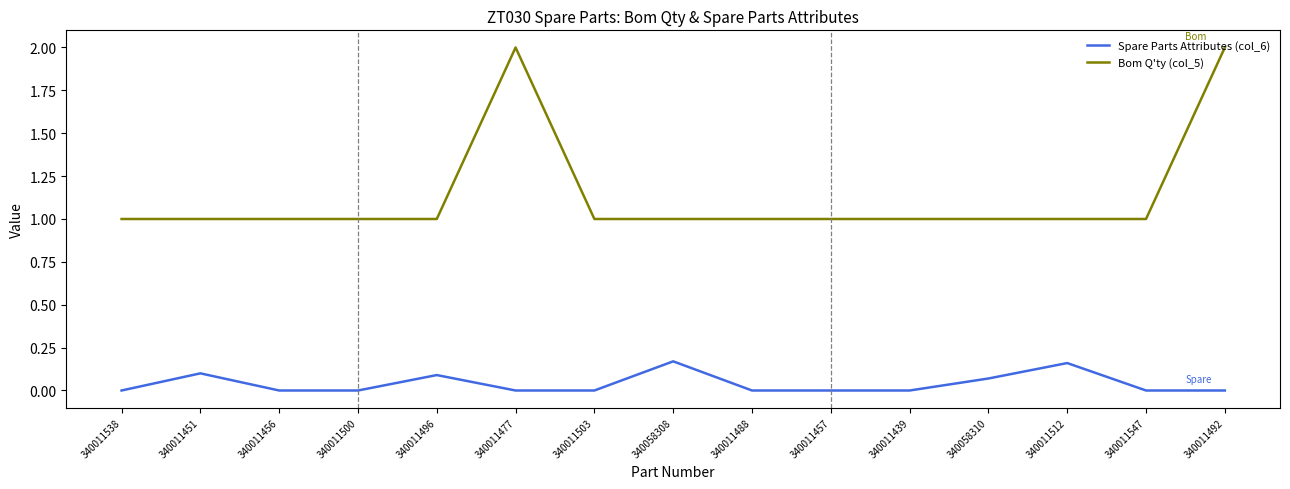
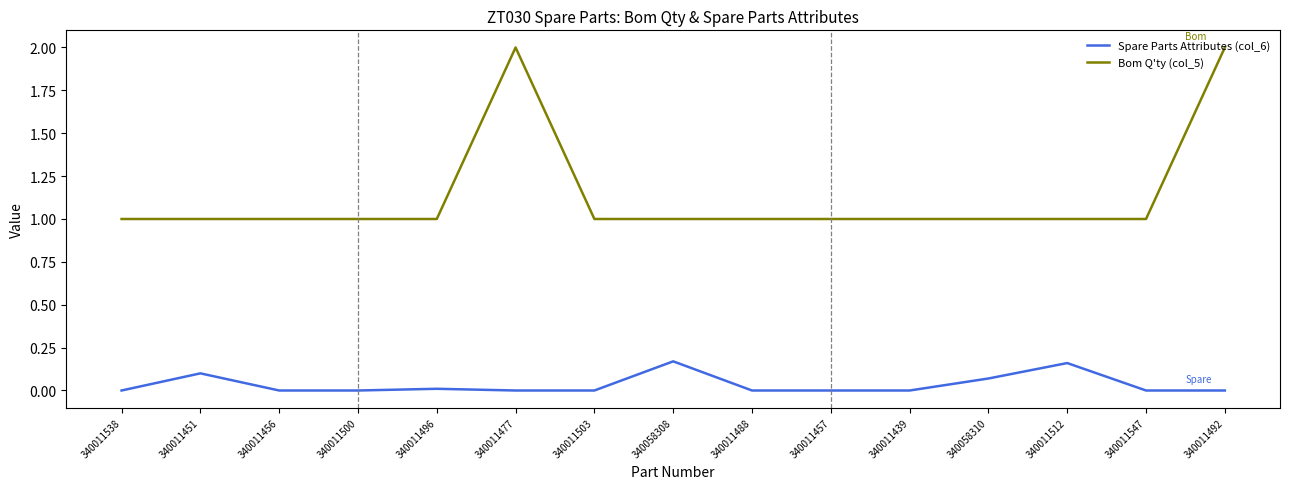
  {
    "Spare Parts Attributes (col_6)": {
      "340011538": 0.00,
      "340011451": 0.10,
      "340011456": 0.00,
      "340011500": 0.00,
-     "340011496": 0.09,
+     "340011496": 0.01,
      "340011477": 0.00,
      "340011503": 0.00,
      "340058308": 0.17,
      "340011488": 0.00,
      "340011457": 0.00,
      "340011439": 0.00,
      "340058310": 0.07,
      "340011512": 0.16,
      "340011547": 0.00,
      "340011492": 0.00
    },
    "Bom Q'ty (col_5)": {
      "340011538": 1.00,
      "340011451": 1.00,
      "340011456": 1.00,
      "340011500": 1.00,
      "340011496": 1.00,
      "340011477": 2.00,
      "340011503": 1.00,
      "340058308": 1.00,
      "340011488": 1.00,
      "340011457": 1.00,
      "340011439": 1.00,
      "340058310": 1.00,
      "340011512": 1.00,
      "340011547": 1.00,
      "340011492": 2.00
    }
  }
